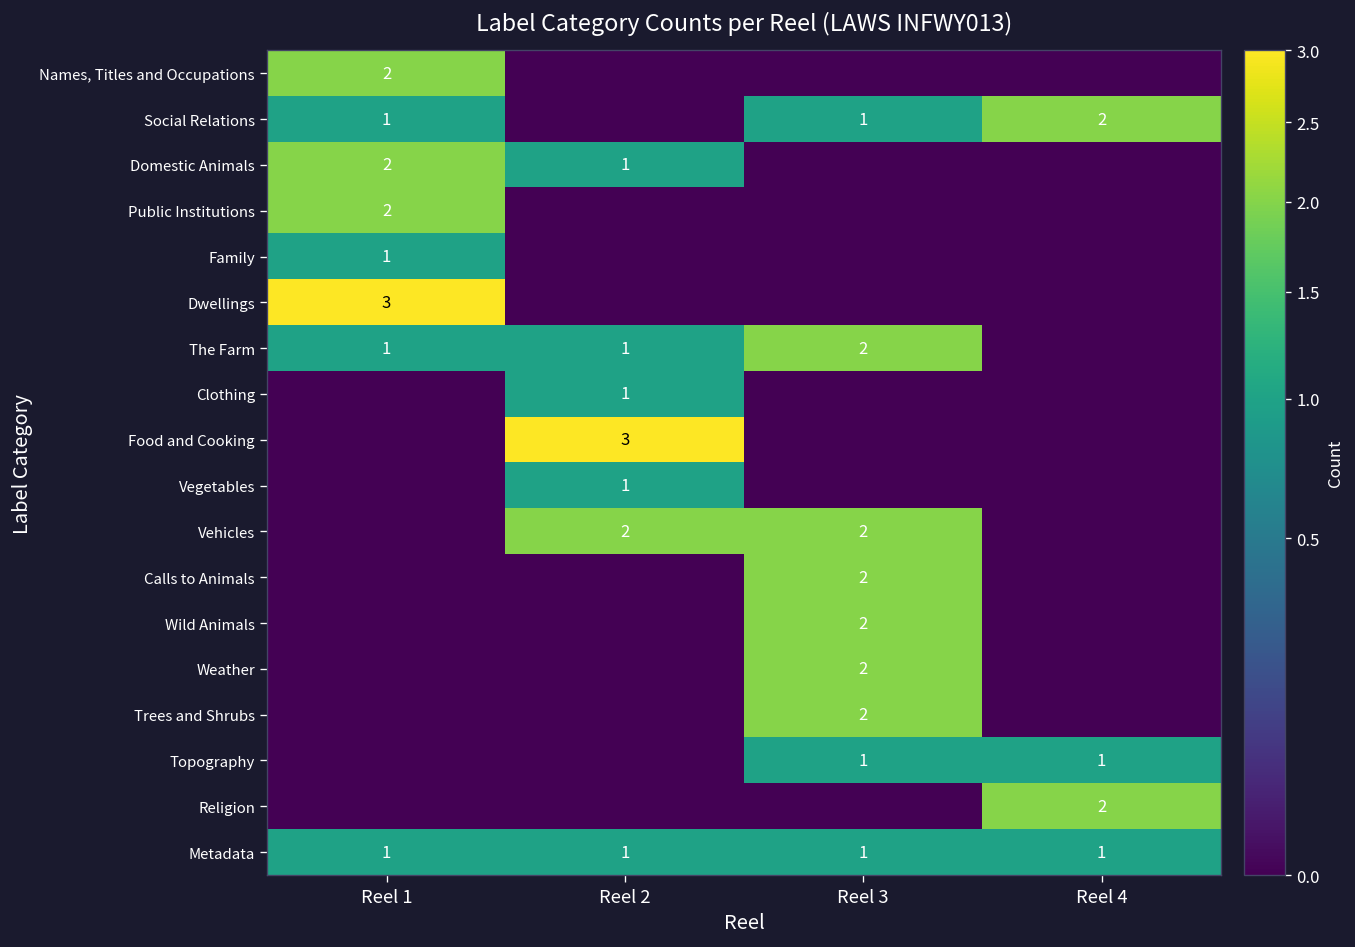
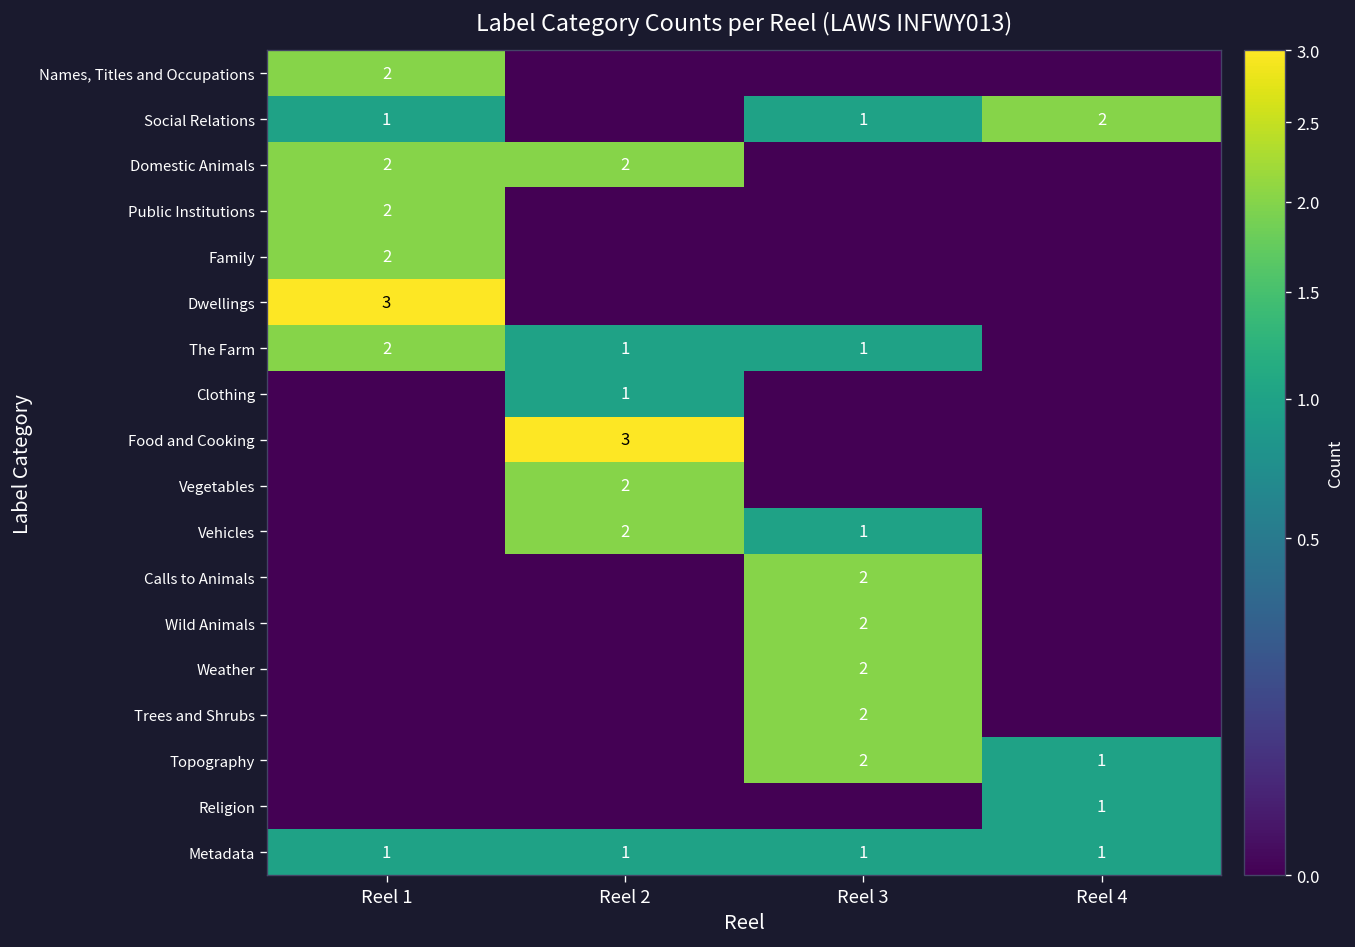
  {
    "Names, Titles and Occupations": {
      "Reel 1": 2
    },
    "Social Relations": {
      "Reel 1": 1,
      "Reel 3": 1,
      "Reel 4": 2
    },
    "Domestic Animals": {
      "Reel 1": 2,
-     "Reel 2": 1
+     "Reel 2": 2
    },
    "Public Institutions": {
      "Reel 1": 2
    },
    "Family": {
-     "Reel 1": 1
+     "Reel 1": 2
    },
    "Dwellings": {
      "Reel 1": 3
    },
    "The Farm": {
-     "Reel 1": 1,
+     "Reel 1": 2,
      "Reel 2": 1,
-     "Reel 3": 2
+     "Reel 3": 1
    },
    "Clothing": {
      "Reel 2": 1
    },
    "Food and Cooking": {
      "Reel 2": 3
    },
    "Vegetables": {
-     "Reel 2": 1
+     "Reel 2": 2
    },
    "Vehicles": {
      "Reel 2": 2,
-     "Reel 3": 2
+     "Reel 3": 1
    },
    "Calls to Animals": {
      "Reel 3": 2
    },
    "Wild Animals": {
      "Reel 3": 2
    },
    "Weather": {
      "Reel 3": 2
    },
    "Trees and Shrubs": {
      "Reel 3": 2
    },
    "Topography": {
-     "Reel 3": 1,
+     "Reel 3": 2,
      "Reel 4": 1
    },
    "Religion": {
-     "Reel 4": 2
+     "Reel 4": 1
    },
    "Metadata": {
      "Reel 1": 1,
      "Reel 2": 1,
      "Reel 3": 1,
      "Reel 4": 1
    }
  }
